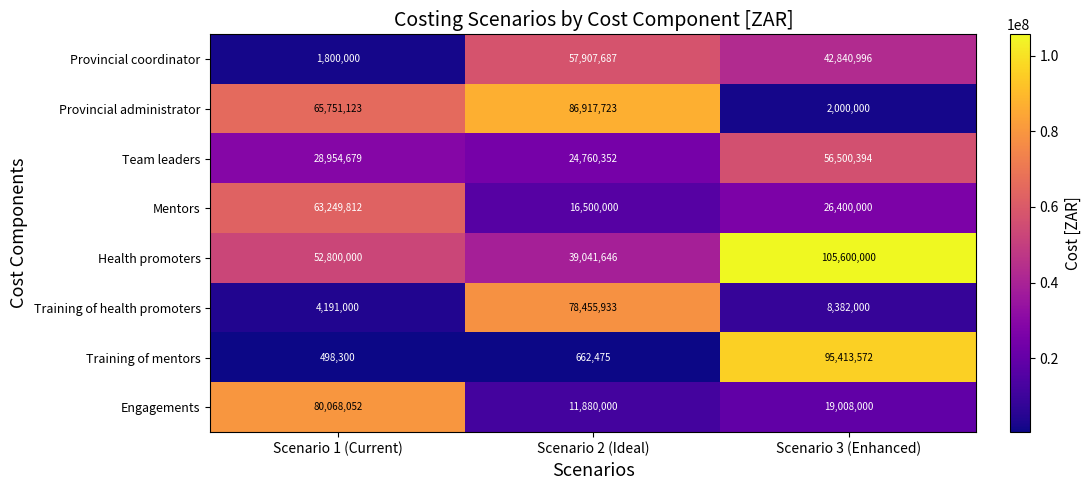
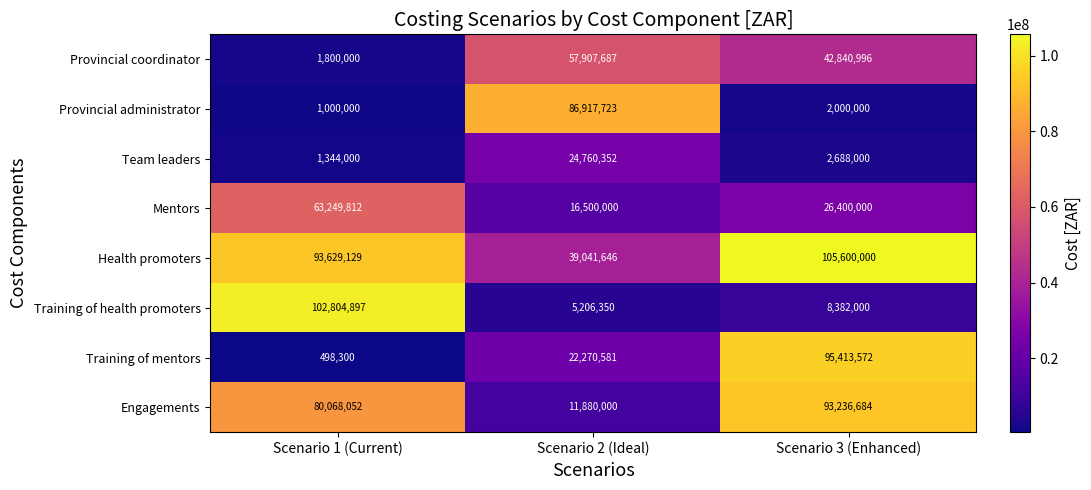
  {
    "Provincial coordinator": {
      "Scenario 1 (Current)": "1,800,000",
      "Scenario 2 (Ideal)": "57,907,687",
      "Scenario 3 (Enhanced)": "42,840,996"
    },
    "Provincial administrator": {
-     "Scenario 1 (Current)": "65,751,123",
+     "Scenario 1 (Current)": "1,000,000",
      "Scenario 2 (Ideal)": "86,917,723",
      "Scenario 3 (Enhanced)": "2,000,000"
    },
    "Team leaders": {
-     "Scenario 1 (Current)": "28,954,679",
+     "Scenario 1 (Current)": "1,344,000",
      "Scenario 2 (Ideal)": "24,760,352",
-     "Scenario 3 (Enhanced)": "56,500,394"
+     "Scenario 3 (Enhanced)": "2,688,000"
    },
    "Mentors": {
      "Scenario 1 (Current)": "63,249,812",
      "Scenario 2 (Ideal)": "16,500,000",
      "Scenario 3 (Enhanced)": "26,400,000"
    },
    "Health promoters": {
-     "Scenario 1 (Current)": "52,800,000",
+     "Scenario 1 (Current)": "93,629,129",
      "Scenario 2 (Ideal)": "39,041,646",
      "Scenario 3 (Enhanced)": "105,600,000"
    },
    "Training of health promoters": {
-     "Scenario 1 (Current)": "4,191,000",
-     "Scenario 2 (Ideal)": "78,455,933",
+     "Scenario 1 (Current)": "102,804,897",
+     "Scenario 2 (Ideal)": "5,206,350",
      "Scenario 3 (Enhanced)": "8,382,000"
    },
    "Training of mentors": {
      "Scenario 1 (Current)": "498,300",
-     "Scenario 2 (Ideal)": "662,475",
+     "Scenario 2 (Ideal)": "22,270,581",
      "Scenario 3 (Enhanced)": "95,413,572"
    },
    "Engagements": {
      "Scenario 1 (Current)": "80,068,052",
      "Scenario 2 (Ideal)": "11,880,000",
-     "Scenario 3 (Enhanced)": "19,008,000"
+     "Scenario 3 (Enhanced)": "93,236,684"
    }
  }
